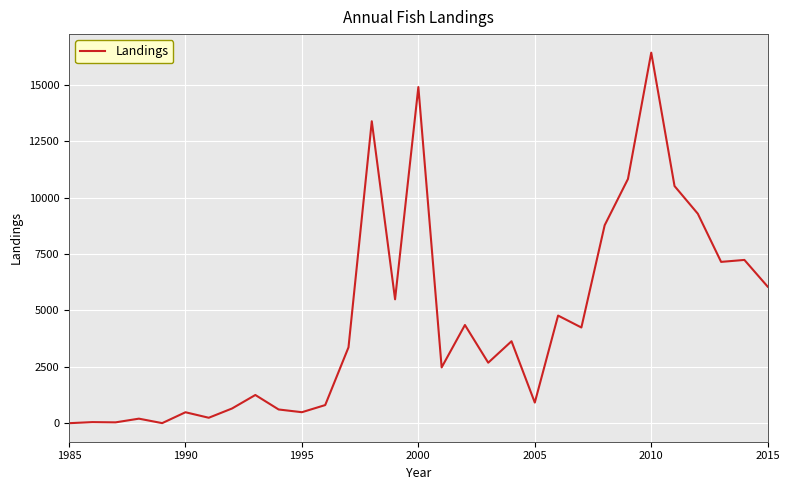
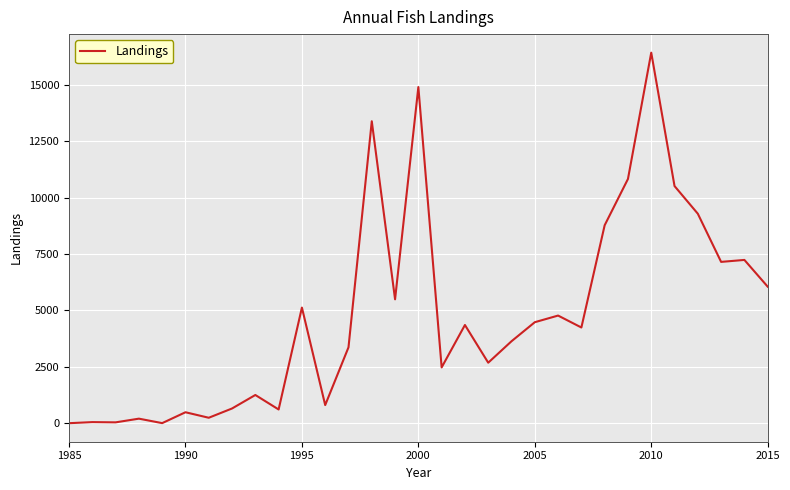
  {
    "1985": 0,
    "1990": 500,
-   "1995": 500,
+   "1995": 5100,
    "2000": 14900,
-   "2005": 900,
+   "2005": 4500,
    "2010": 16400,
    "2015": 6100
  }
